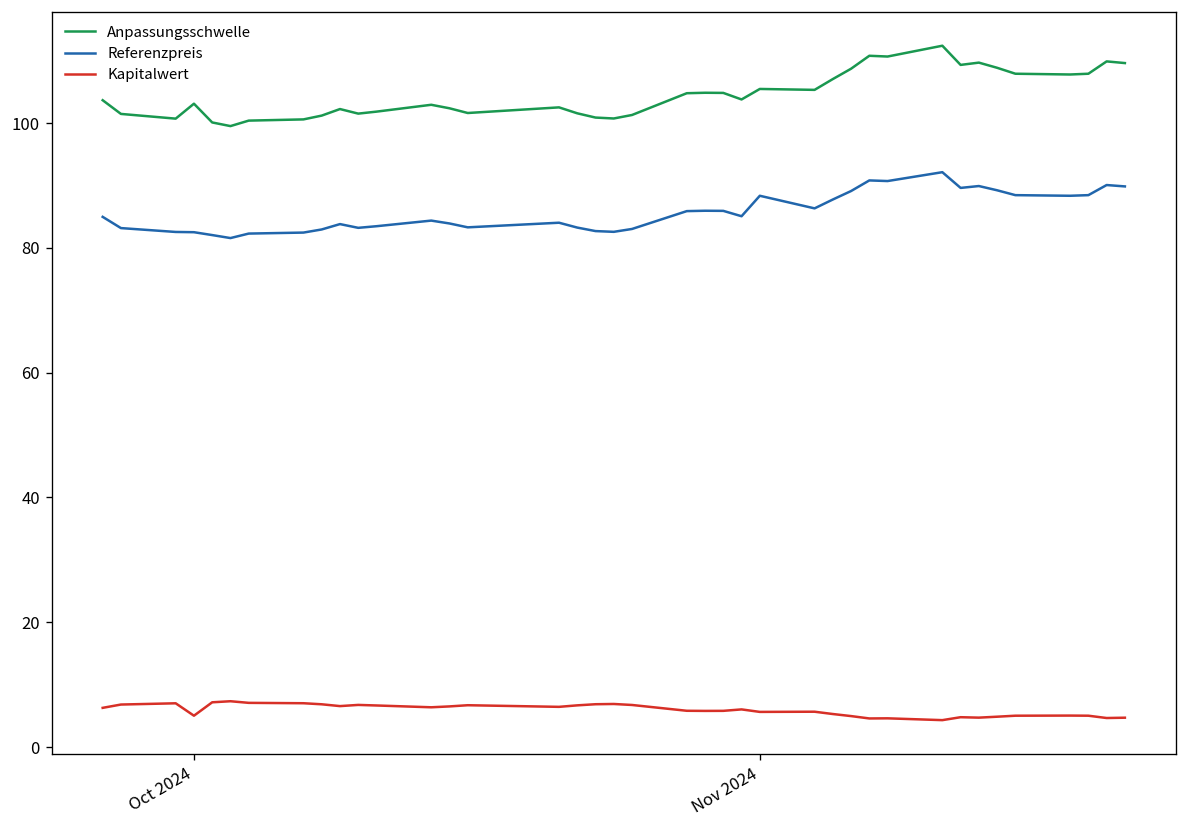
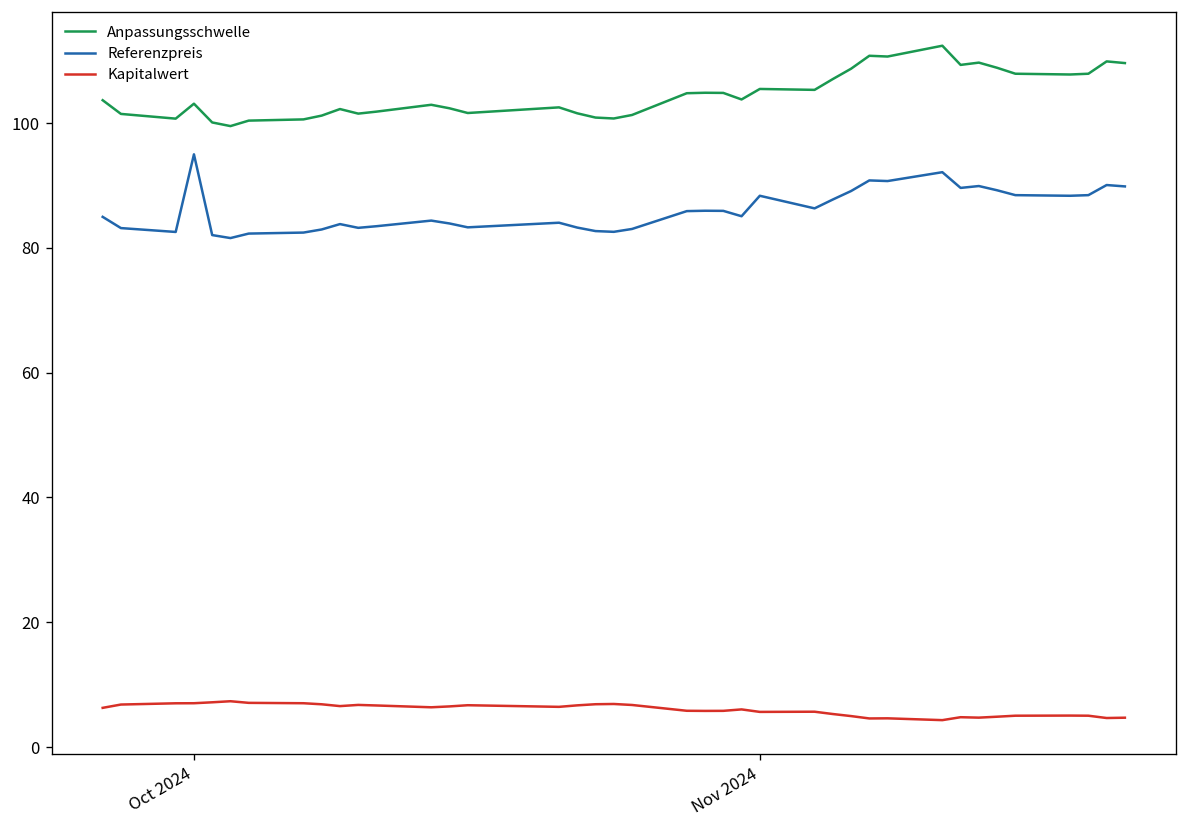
  {
    "Anpassungsschwelle": {
      "Oct 2024": 103,
      "Nov 2024": 105
    },
    "Referenzpreis": {
-     "Oct 2024": 83,
+     "Oct 2024": 95,
      "Nov 2024": 88
    },
    "Kapitalwert": {
-     "Oct 2024": 5,
+     "Oct 2024": 7,
      "Nov 2024": 6
    }
  }
